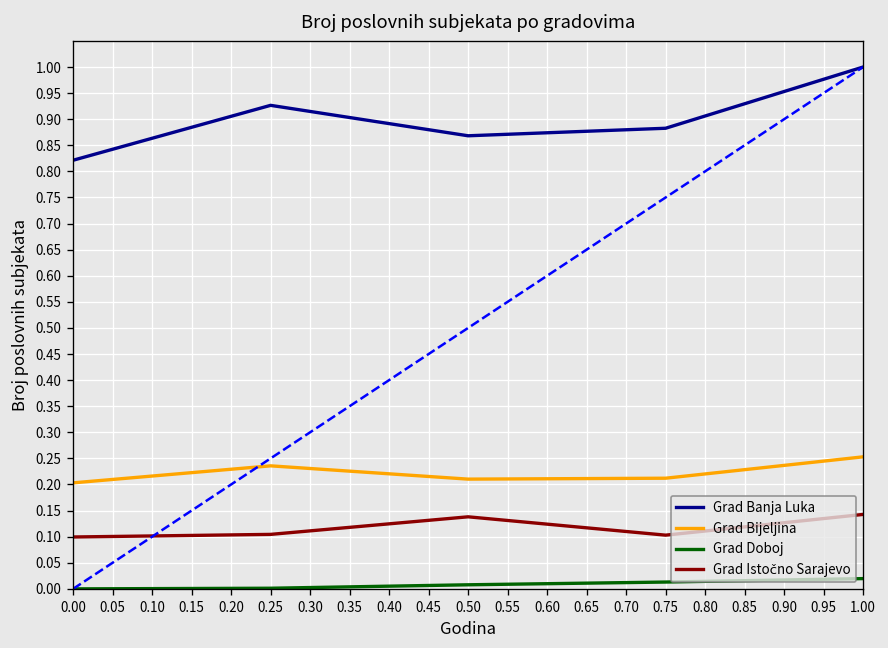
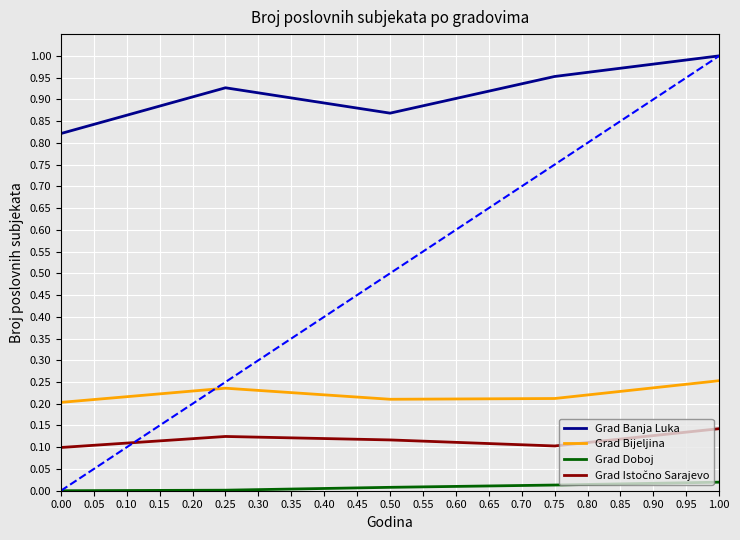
  {
    "Grad Banja Luka": {
      "0.00": 0.82,
      "0.25": 0.93,
      "0.50": 0.87,
-     "0.75": 0.88
+     "0.75": 0.95
    },
    "Grad Bijeljina": {
      "0.00": 0.20,
      "0.25": 0.24,
      "0.50": 0.21,
      "0.75": 0.21,
      "1.00": 0.25
    },
    "Grad Doboj": {
      "0.25": 0.00,
      "0.50": 0.01,
      "0.75": 0.01,
      "1.00": 0.02
    },
    "Grad Istočno Sarajevo": {
      "0.00": 0.10,
-     "0.25": 0.10,
-     "0.50": 0.14,
+     "0.25": 0.12,
+     "0.50": 0.12,
      "0.75": 0.10,
      "1.00": 0.14
    }
  }
